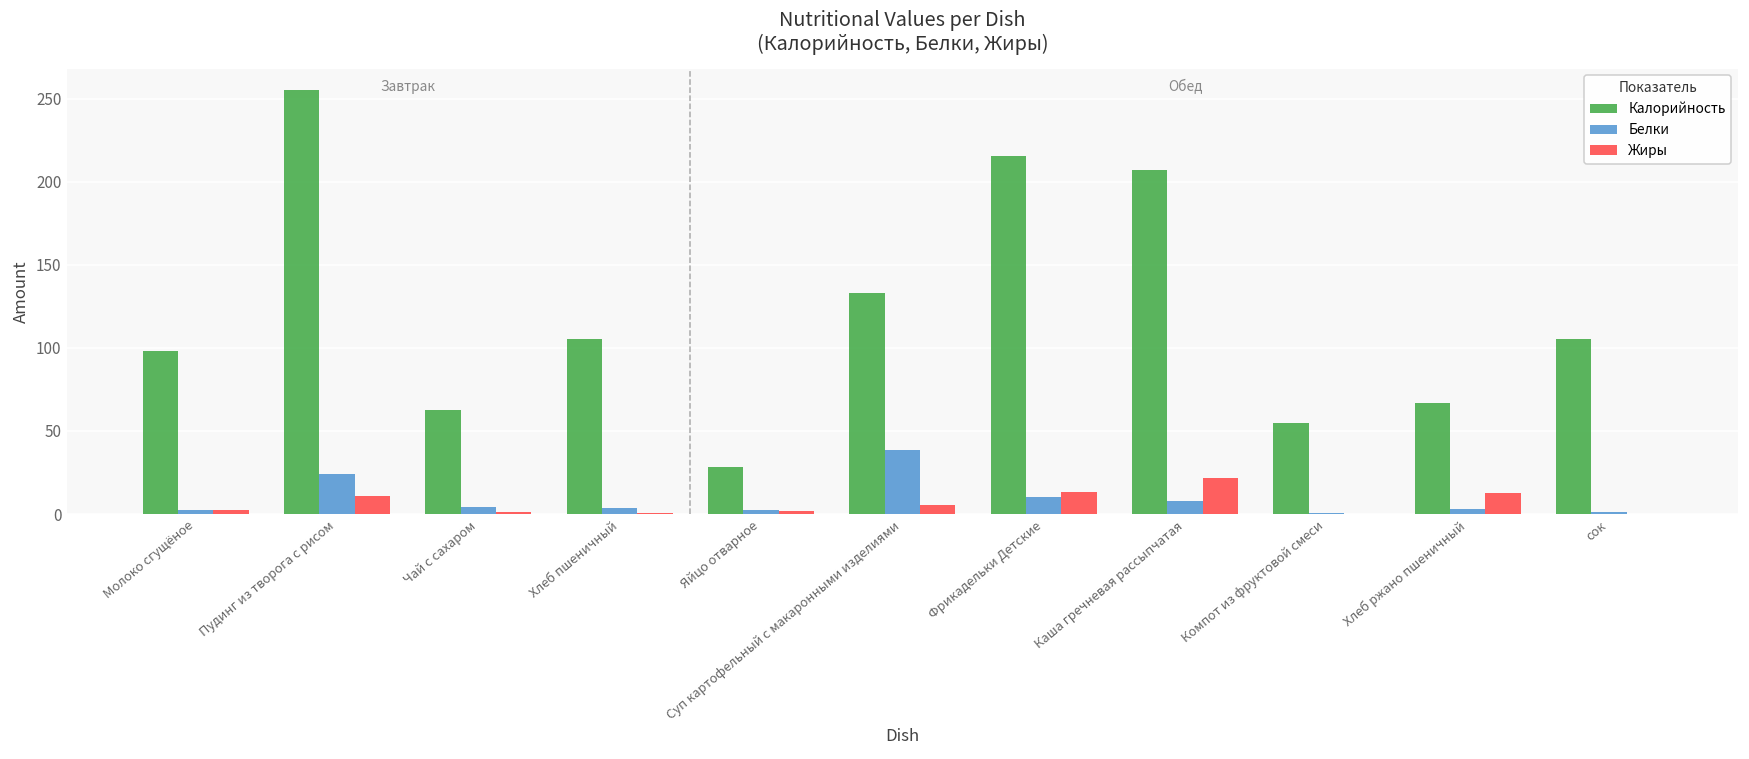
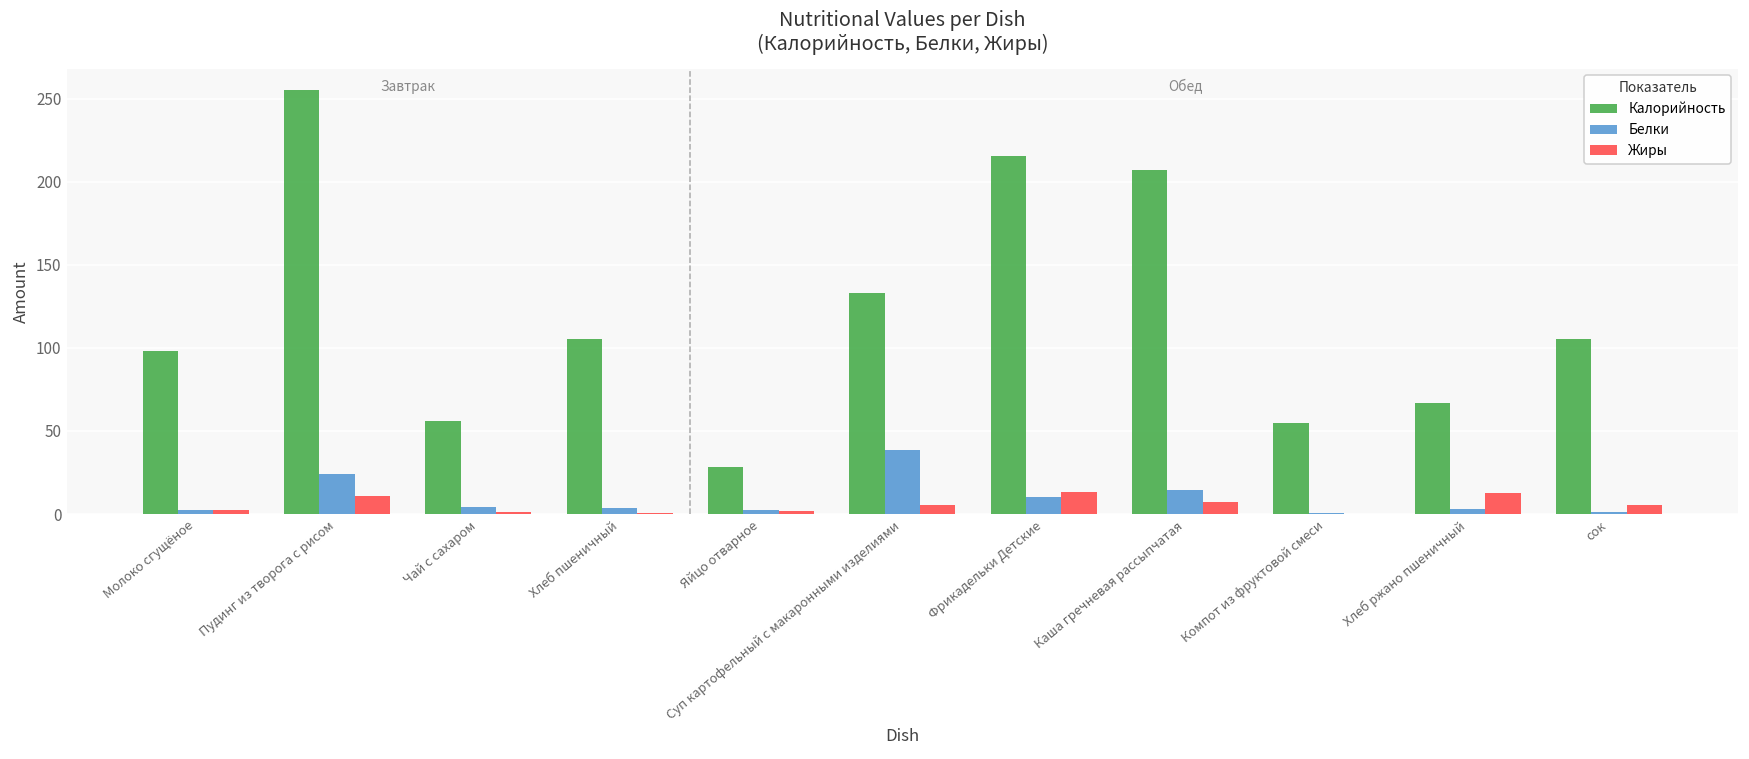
  {
    "Калорийность": {
      "Молоко сгущёное": 98,
      "Пудинг из творога с рисом": 255,
-     "Чай с сахаром": 62,
+     "Чай с сахаром": 56,
      "Хлеб пшеничный": 106,
      "Яйцо отварное": 28,
      "Суп картофельный с макаронными изделиями": 133,
      "Фрикадельки Детские": 216,
      "Каша гречневая рассыпчатая": 207,
      "Компот из фруктовой смеси": 55,
      "Хлеб ржано пшеничный": 67,
      "сок": 106
    },
    "Белки": {
      "Молоко сгущёное": 2,
      "Пудинг из творога с рисом": 24,
      "Чай с сахаром": 4,
      "Хлеб пшеничный": 3,
      "Яйцо отварное": 2,
      "Суп картофельный с макаронными изделиями": 39,
      "Фрикадельки Детские": 10,
-     "Каша гречневая рассыпчатая": 8,
+     "Каша гречневая рассыпчатая": 14,
      "Хлеб ржано пшеничный": 3
    },
    "Жиры": {
      "Молоко сгущёное": 3,
      "Пудинг из творога с рисом": 11,
      "Яйцо отварное": 2,
      "Суп картофельный с макаронными изделиями": 6,
      "Фрикадельки Детские": 13,
-     "Каша гречневая рассыпчатая": 22,
+     "Каша гречневая рассыпчатая": 7,
      "Хлеб ржано пшеничный": 12,
-     "сок": 0
+     "сок": 6
    }
  }
